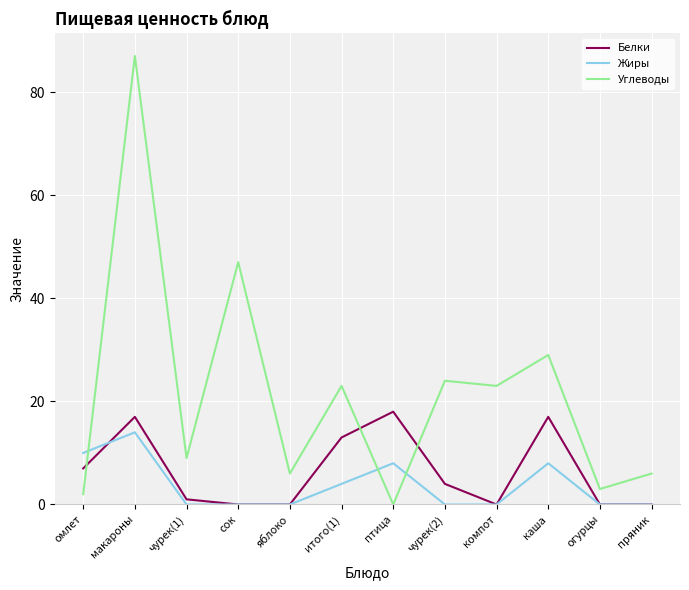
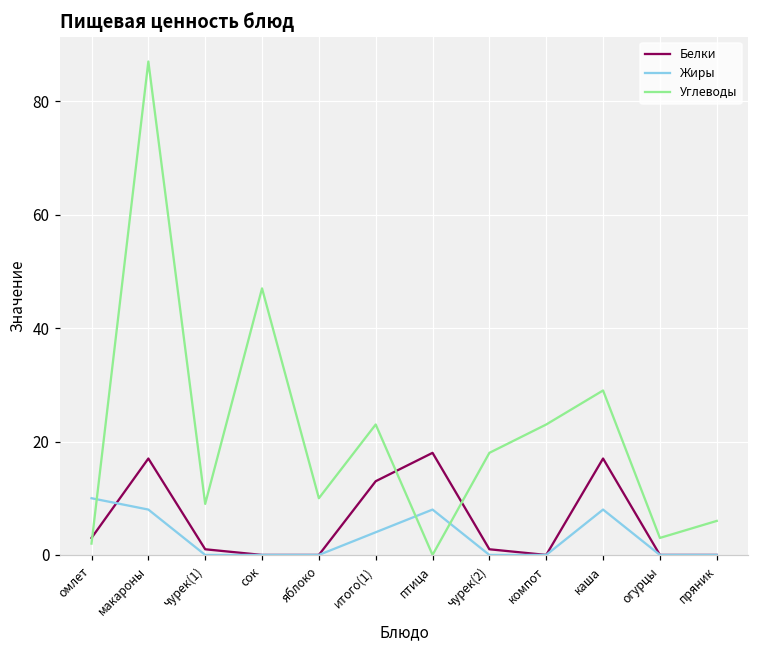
  {
    "Белки": {
-     "омлет": 7,
+     "омлет": 3,
      "макароны": 17,
      "чурек(1)": 1,
      "итого(1)": 13,
      "птица": 18,
-     "чурек(2)": 4,
+     "чурек(2)": 1,
      "каша": 17
    },
    "Жиры": {
      "омлет": 10,
-     "макароны": 14,
+     "макароны": 8,
      "чурек(1)": 0,
      "итого(1)": 4,
      "птица": 8,
      "чурек(2)": 0,
      "каша": 8
    },
    "Углеводы": {
      "омлет": 2,
      "макароны": 87,
      "чурек(1)": 9,
      "сок": 47,
-     "яблоко": 6,
+     "яблоко": 10,
      "итого(1)": 23,
      "птица": 0,
-     "чурек(2)": 24,
+     "чурек(2)": 18,
      "компот": 23,
      "каша": 29,
      "огурцы": 3,
      "пряник": 6
    }
  }
